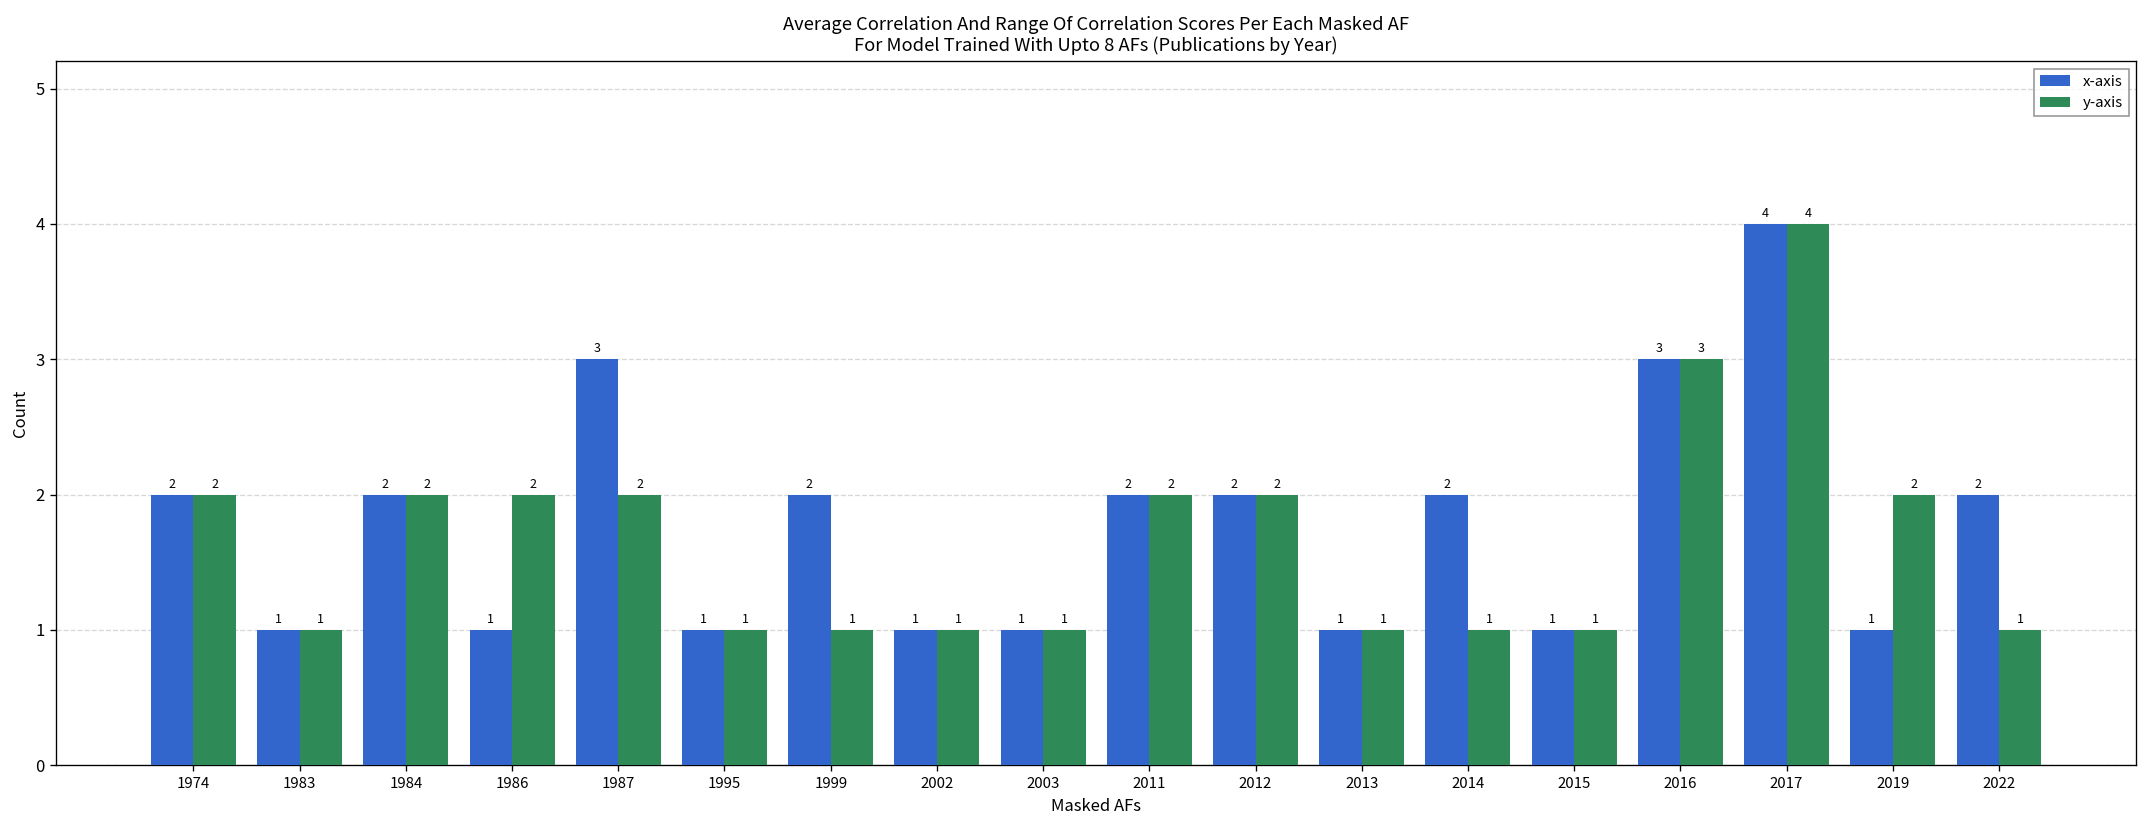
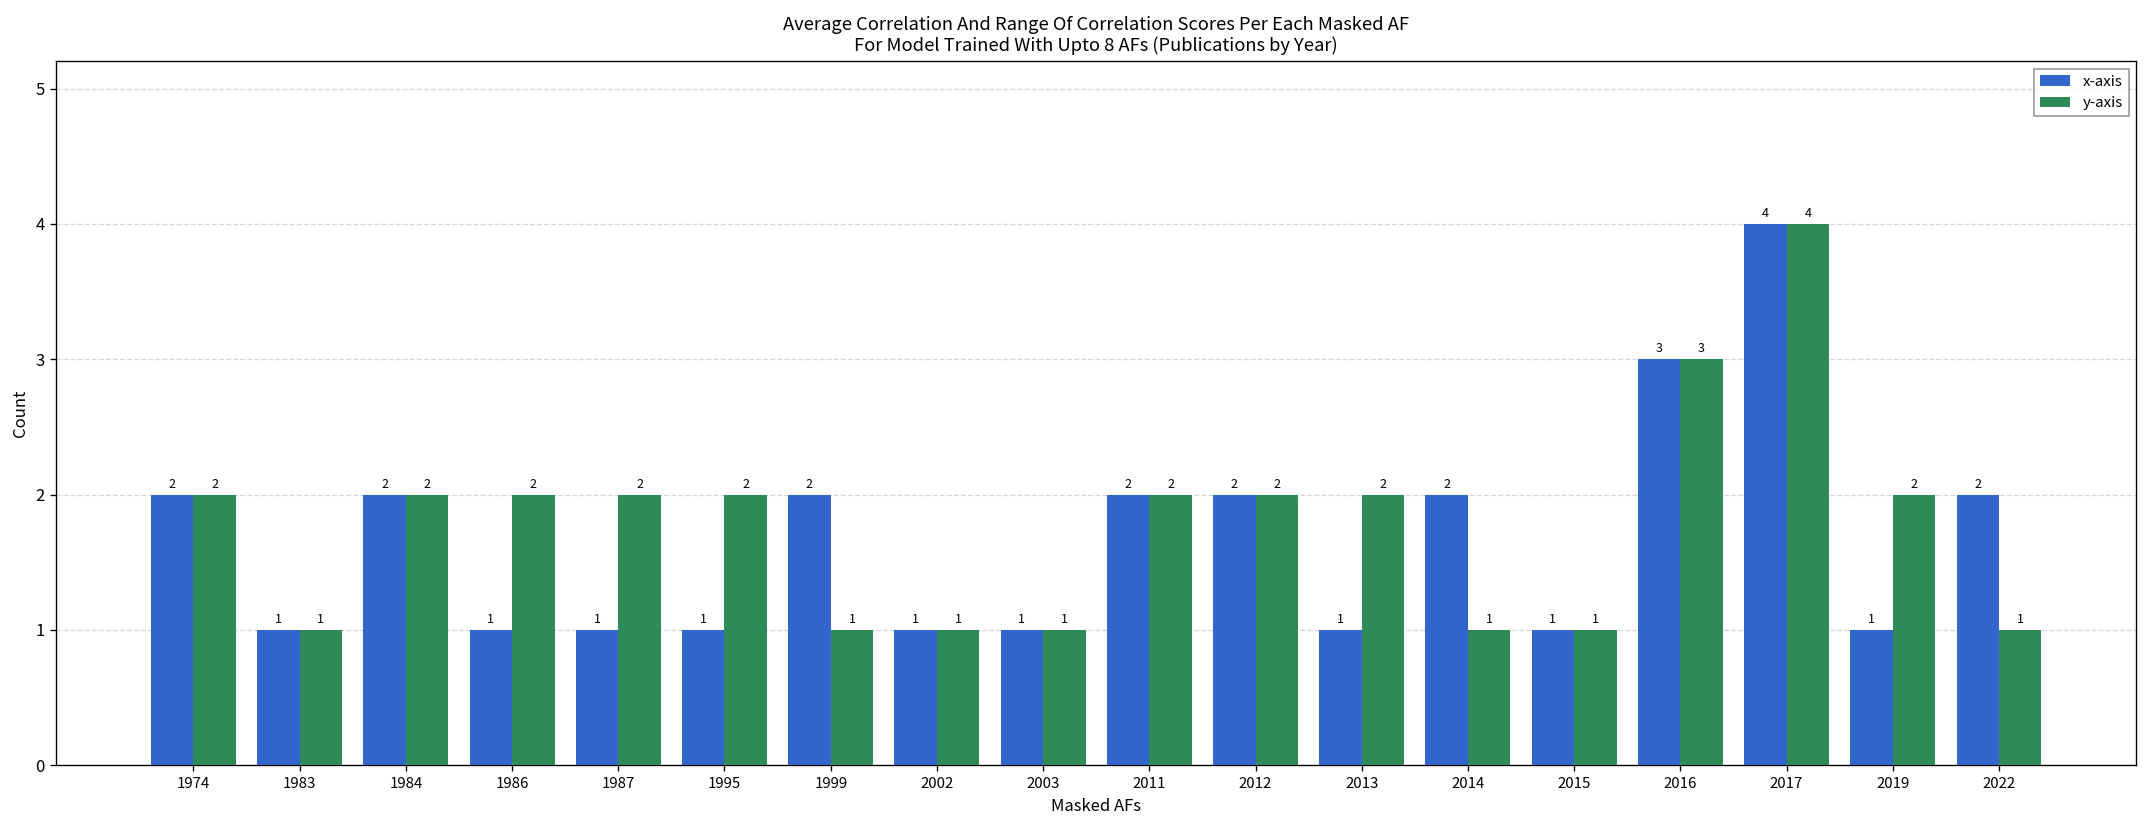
  {
    "x-axis": {
      "1974": 2,
      "1983": 1,
      "1984": 2,
      "1986": 1,
-     "1987": 3,
+     "1987": 1,
      "1995": 1,
      "1999": 2,
      "2002": 1,
      "2003": 1,
      "2011": 2,
      "2012": 2,
      "2013": 1,
      "2014": 2,
      "2015": 1,
      "2016": 3,
      "2017": 4,
      "2019": 1,
      "2022": 2
    },
    "y-axis": {
      "1974": 2,
      "1983": 1,
      "1984": 2,
      "1986": 2,
      "1987": 2,
-     "1995": 1,
+     "1995": 2,
      "1999": 1,
      "2002": 1,
      "2003": 1,
      "2011": 2,
      "2012": 2,
-     "2013": 1,
+     "2013": 2,
      "2014": 1,
      "2015": 1,
      "2016": 3,
      "2017": 4,
      "2019": 2,
      "2022": 1
    }
  }
